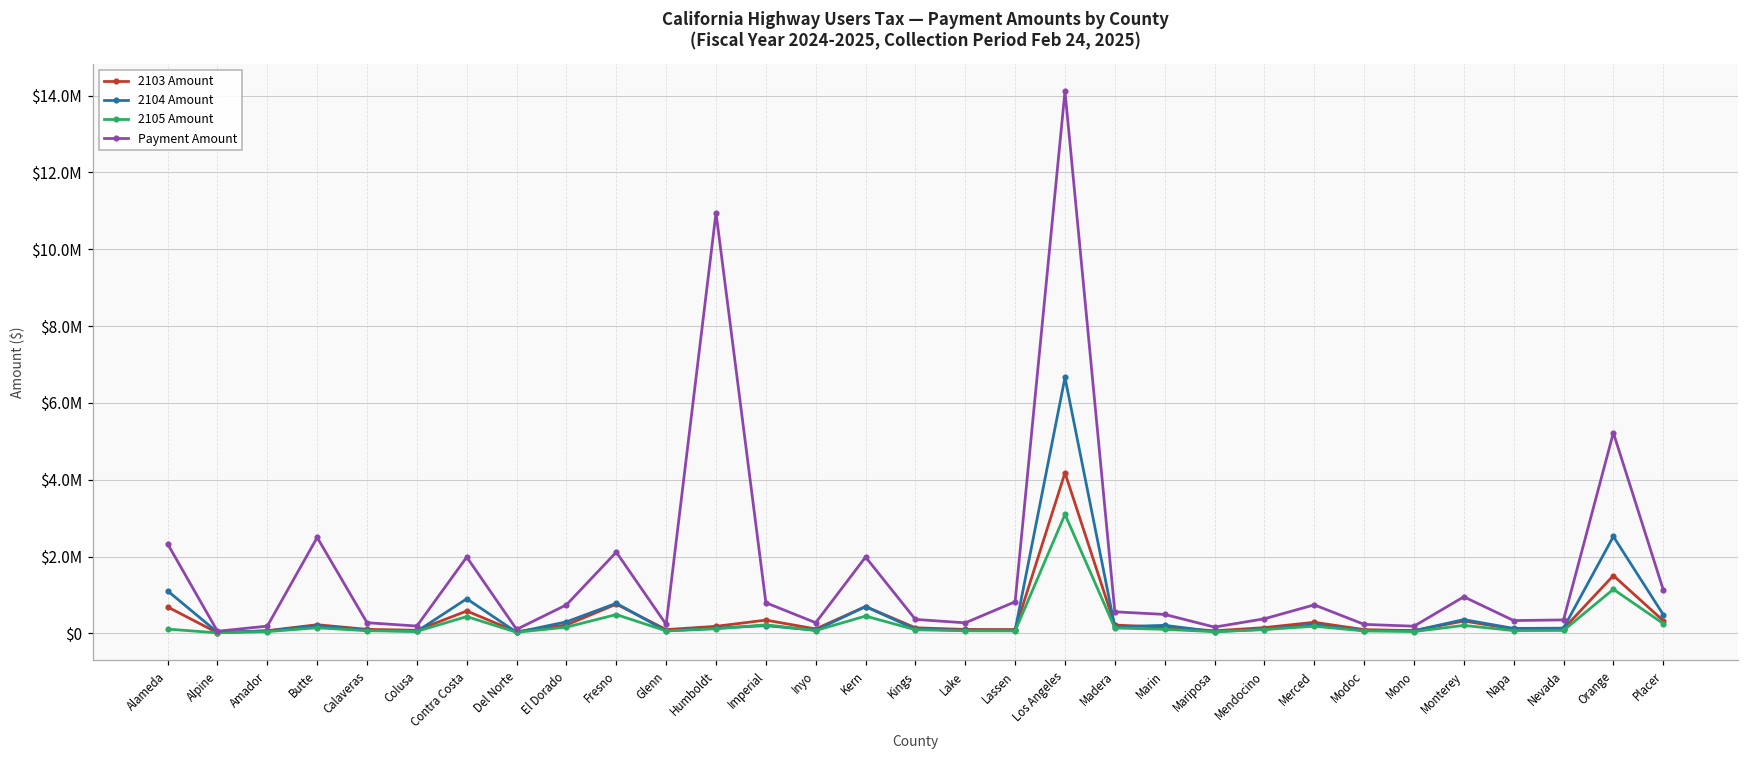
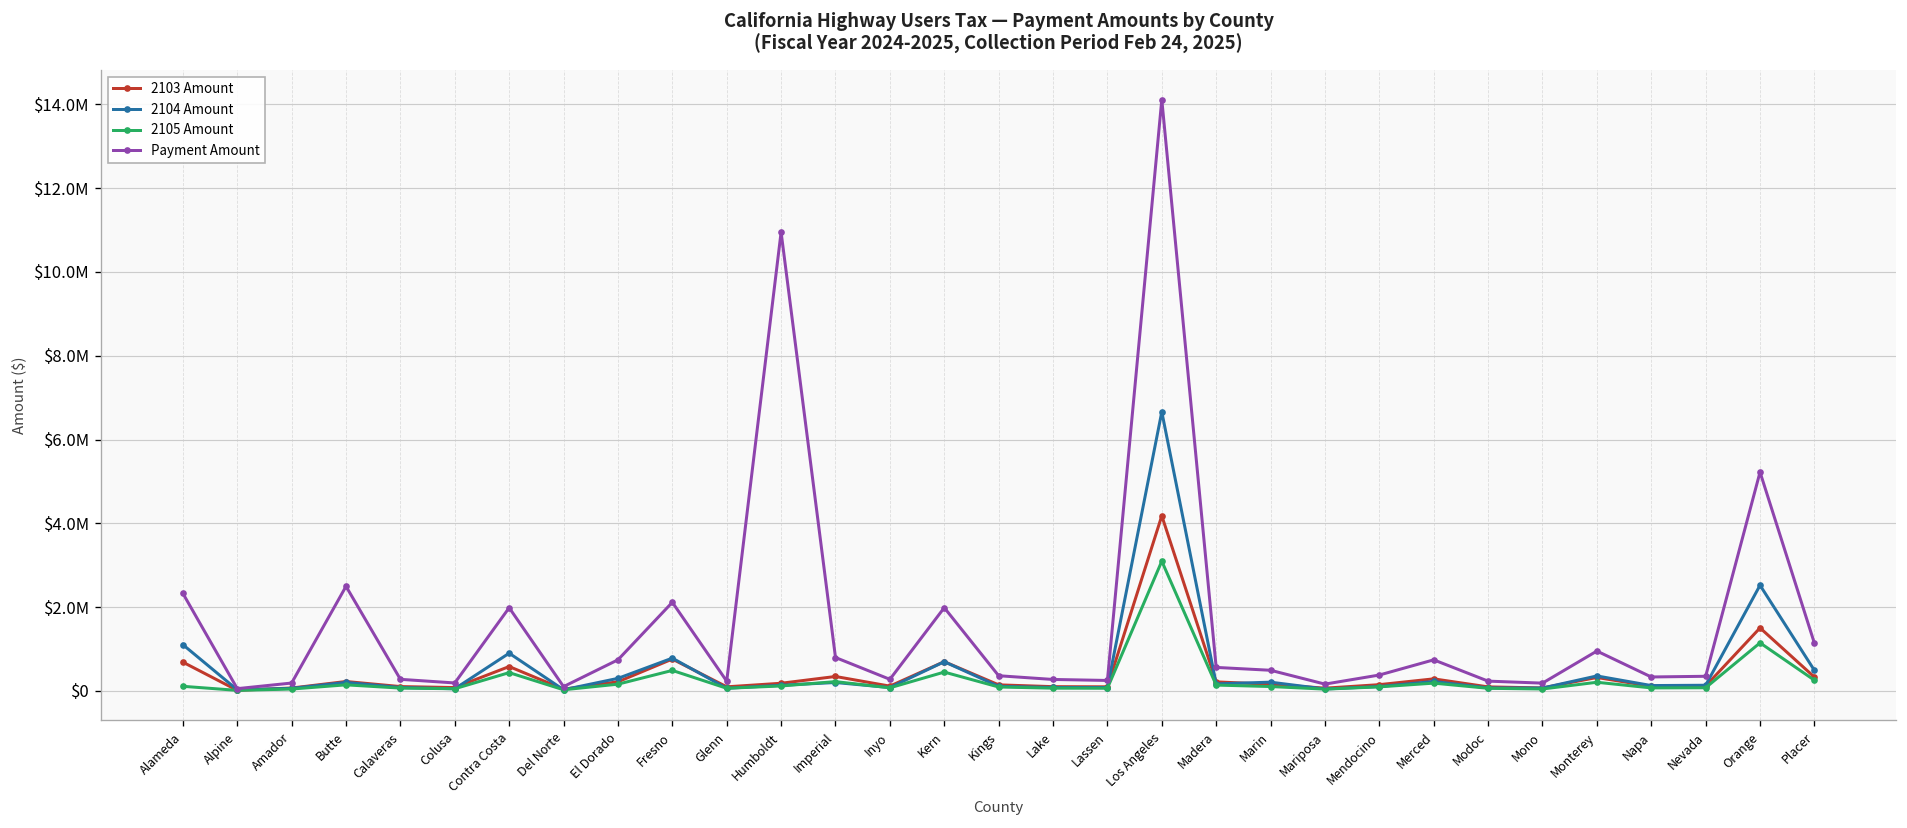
  {
    "2103 Amount": {
      "Alameda": "$700000",
      "Contra Costa": "$600000",
      "Imperial": "$300000",
      "Los Angeles": "$4200000",
      "Orange": "$1500000",
      "Placer": "$300000"
    },
    "2104 Amount": {
      "Alameda": "$1100000",
      "Contra Costa": "$900000",
      "El Dorado": "$300000",
      "Los Angeles": "$6700000",
      "Orange": "$2500000",
      "Placer": "$500000"
    },
    "2105 Amount": {
      "Alameda": "$100000",
      "Contra Costa": "$400000",
      "Fresno": "$500000",
      "Kern": "$400000",
      "Los Angeles": "$3100000",
      "Monterey": "$200000",
      "Orange": "$1100000",
      "Placer": "$300000"
    },
    "Payment Amount": {
      "Alameda": "$2300000",
      "Amador": "$200000",
      "Butte": "$2500000",
      "Calaveras": "$300000",
      "Colusa": "$200000",
      "Contra Costa": "$2000000",
      "El Dorado": "$700000",
      "Fresno": "$2100000",
      "Glenn": "$200000",
      "Humboldt": "$11000000",
      "Imperial": "$800000",
      "Inyo": "$300000",
      "Kern": "$2000000",
      "Kings": "$400000",
      "Lake": "$300000",
-     "Lassen": "$800000",
+     "Lassen": "$200000",
      "Los Angeles": "$14100000",
      "Madera": "$600000",
      "Marin": "$500000",
      "Mariposa": "$200000",
      "Mendocino": "$400000",
      "Merced": "$700000",
      "Modoc": "$200000",
      "Mono": "$200000",
      "Monterey": "$1000000",
      "Napa": "$300000",
      "Nevada": "$300000",
      "Orange": "$5200000",
      "Placer": "$1100000"
    }
  }
